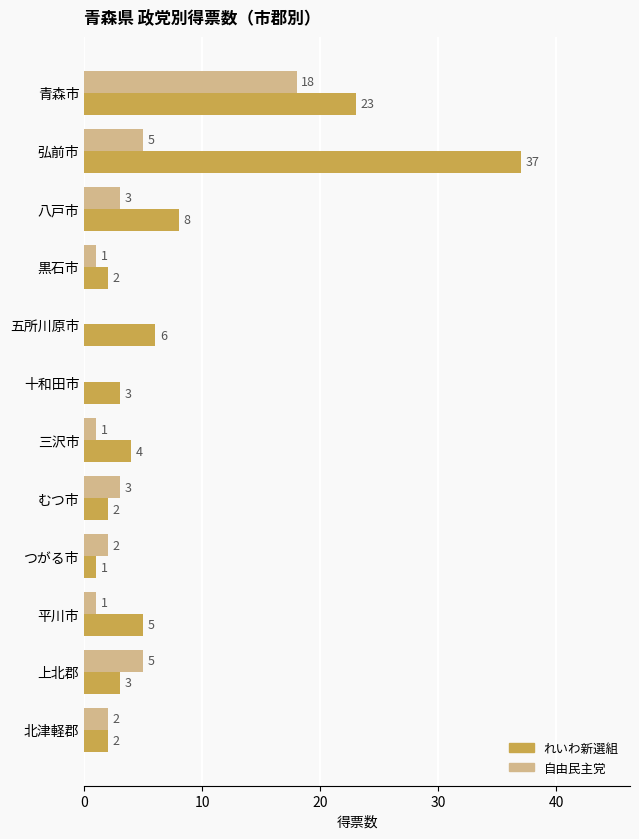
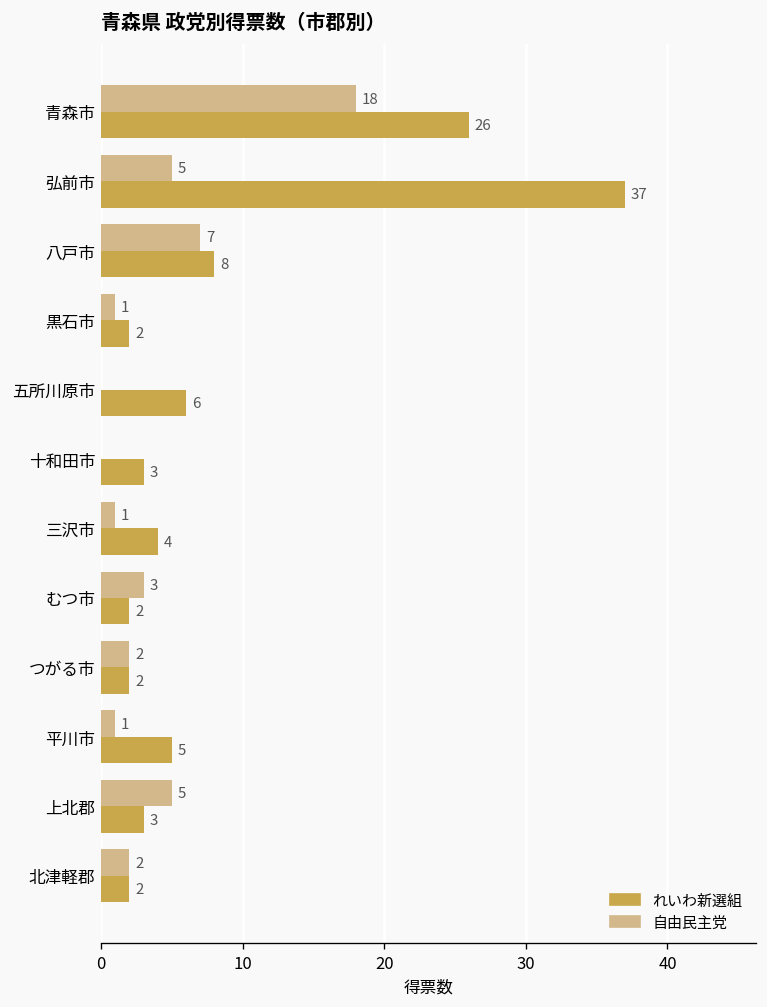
  {
    "れいわ新選組": {
-     "青森市": 23,
+     "青森市": 26,
      "弘前市": 37,
      "八戸市": 8,
      "黒石市": 2,
      "五所川原市": 6,
      "十和田市": 3,
      "三沢市": 4,
      "むつ市": 2,
-     "つがる市": 1,
+     "つがる市": 2,
      "平川市": 5,
      "上北郡": 3,
      "北津軽郡": 2
    },
    "自由民主党": {
      "青森市": 18,
      "弘前市": 5,
-     "八戸市": 3,
+     "八戸市": 7,
      "黒石市": 1,
      "三沢市": 1,
      "むつ市": 3,
      "つがる市": 2,
      "平川市": 1,
      "上北郡": 5,
      "北津軽郡": 2
    }
  }
